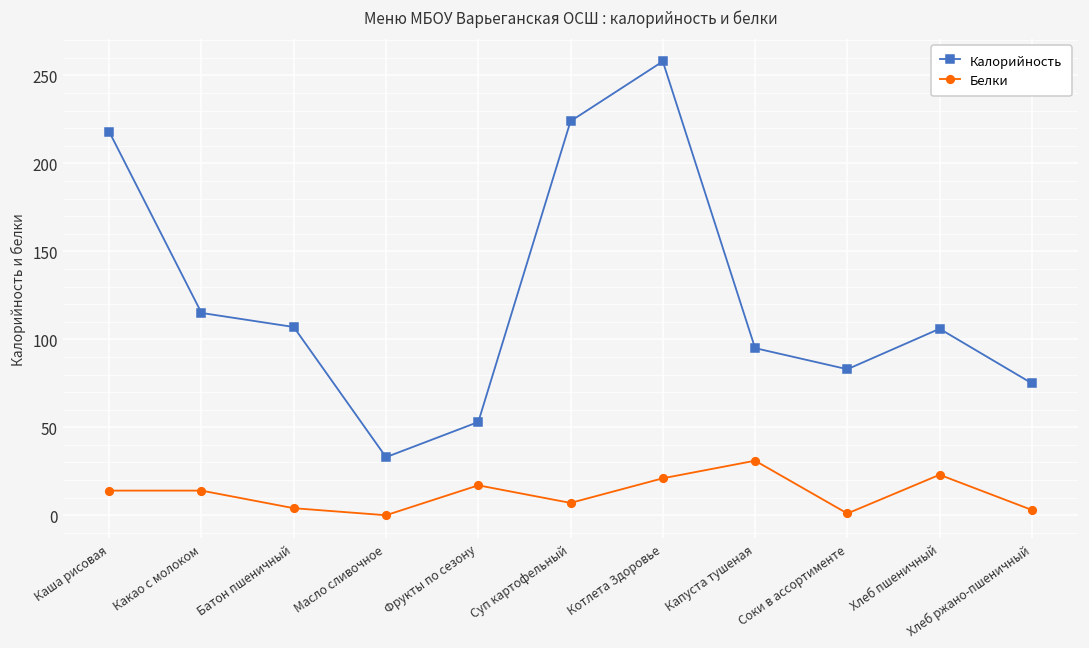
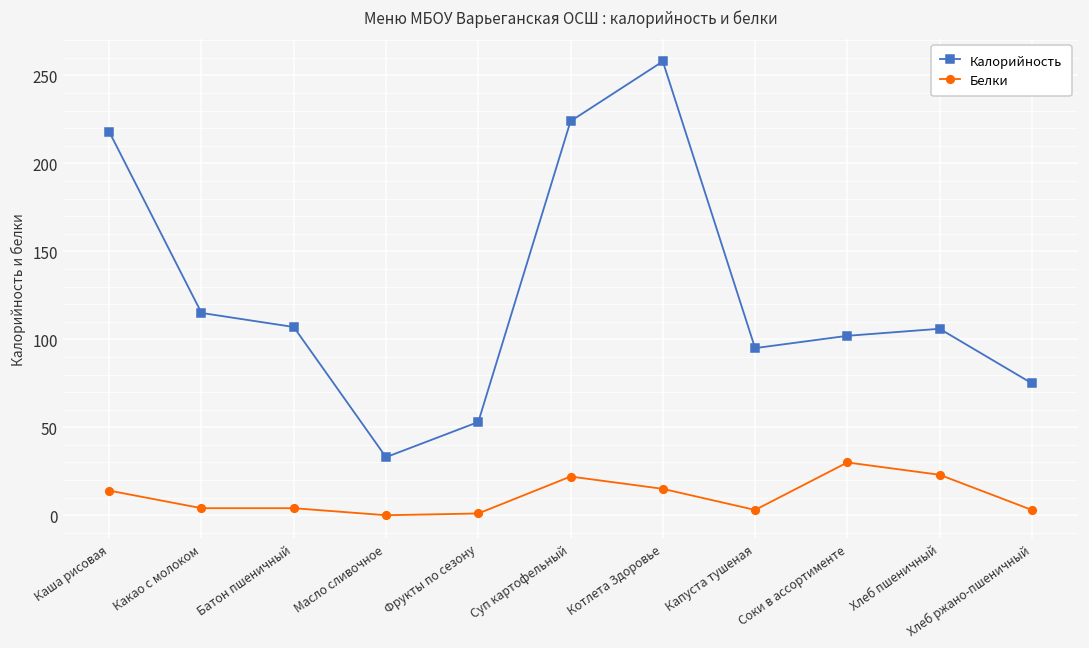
  {
    "Калорийность": {
      "Каша рисовая": 218,
      "Какао с молоком": 115,
      "Батон пшеничный": 107,
      "Масло сливочное": 33,
      "Фрукты по сезону": 53,
      "Суп картофельный": 224,
      "Котлета Здоровье": 258,
      "Капуста тушеная": 95,
-     "Соки в ассортименте": 83,
+     "Соки в ассортименте": 102,
      "Хлеб пшеничный": 106,
      "Хлеб ржано-пшеничный": 75
    },
    "Белки": {
      "Каша рисовая": 14,
-     "Какао с молоком": 14,
+     "Какао с молоком": 4,
      "Батон пшеничный": 4,
      "Масло сливочное": 0,
-     "Фрукты по сезону": 17,
-     "Суп картофельный": 7,
-     "Котлета Здоровье": 21,
-     "Капуста тушеная": 31,
-     "Соки в ассортименте": 1,
+     "Фрукты по сезону": 1,
+     "Суп картофельный": 22,
+     "Котлета Здоровье": 15,
+     "Капуста тушеная": 3,
+     "Соки в ассортименте": 30,
      "Хлеб пшеничный": 23,
      "Хлеб ржано-пшеничный": 3
    }
  }
